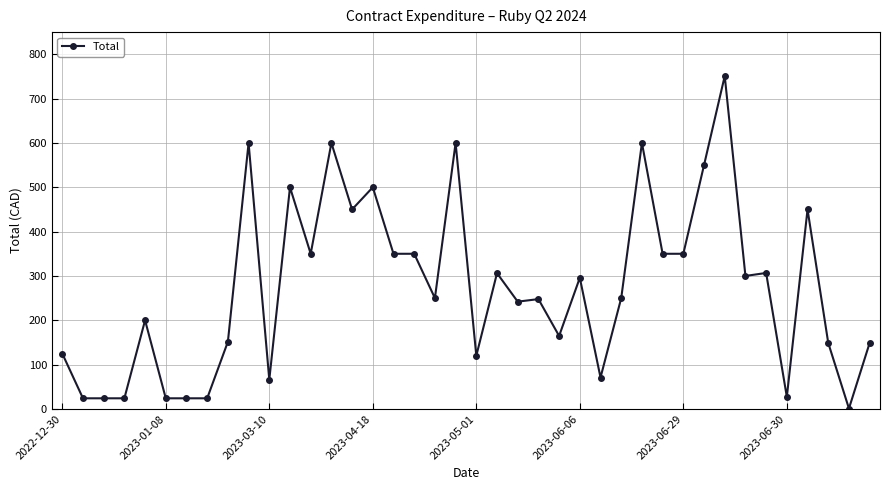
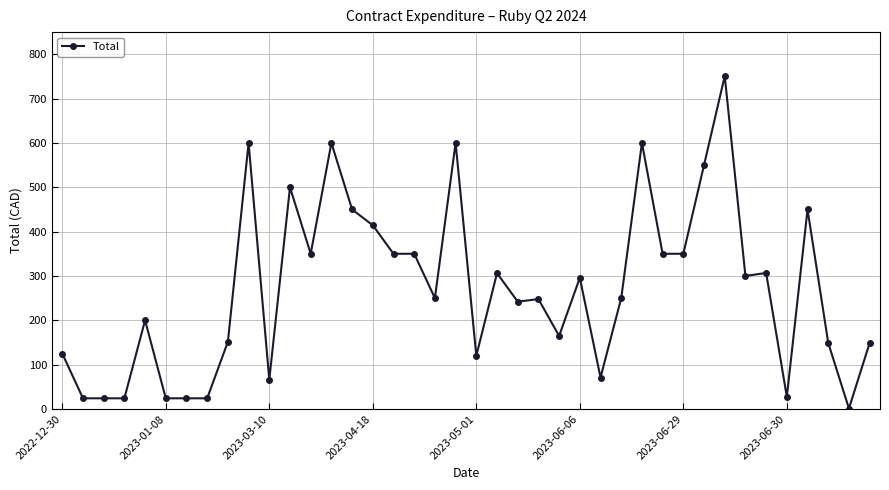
  {
    "2022-12-30": 130,
    "2023-01-08": 20,
    "2023-03-10": 70,
-   "2023-04-18": 500
+   "2023-04-18": 410
  }
